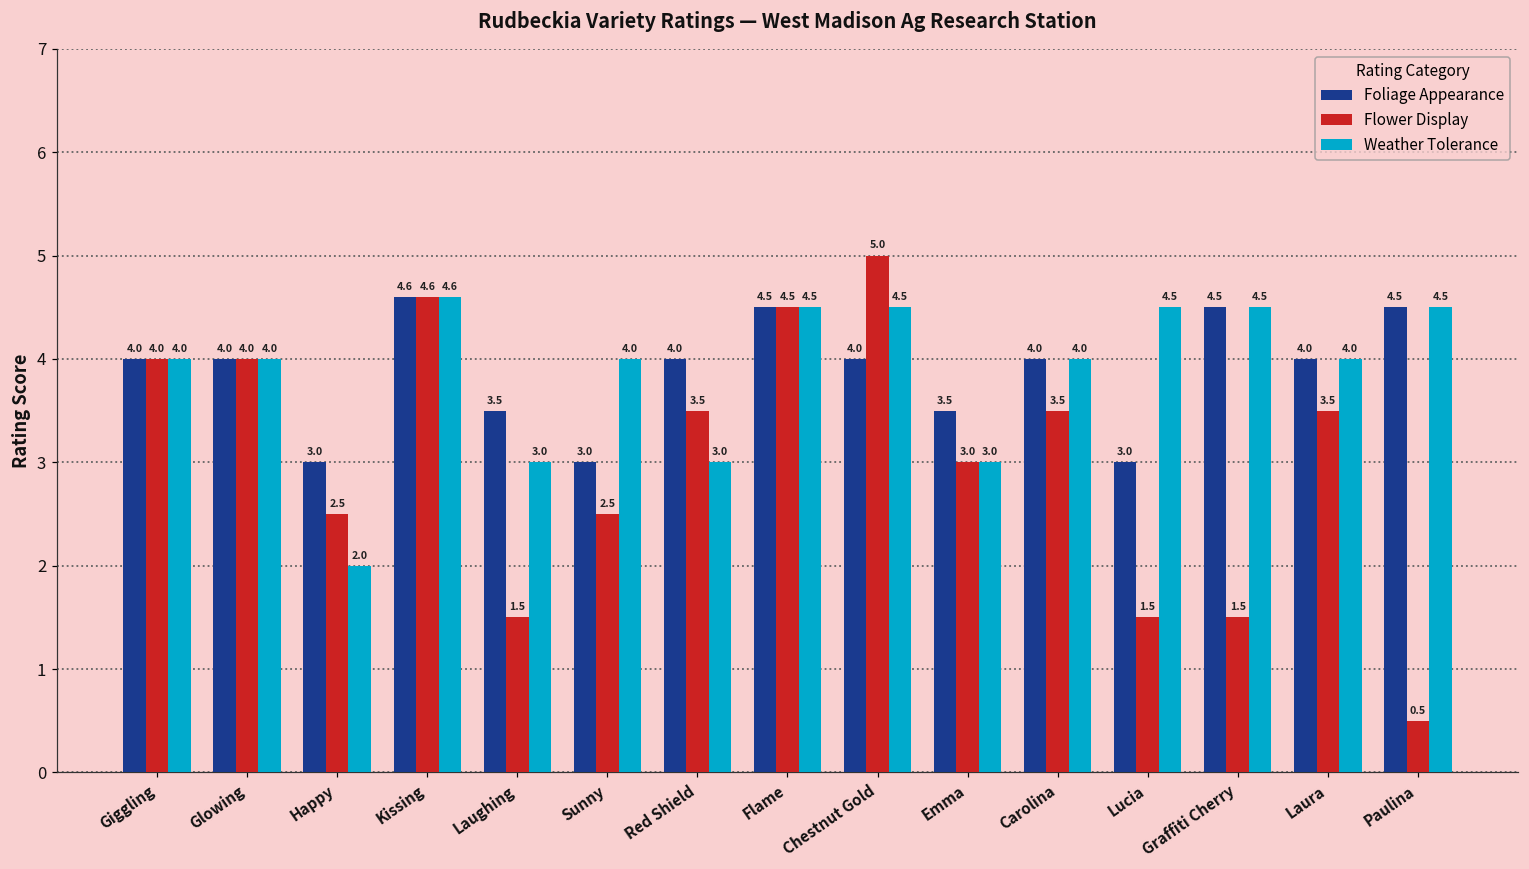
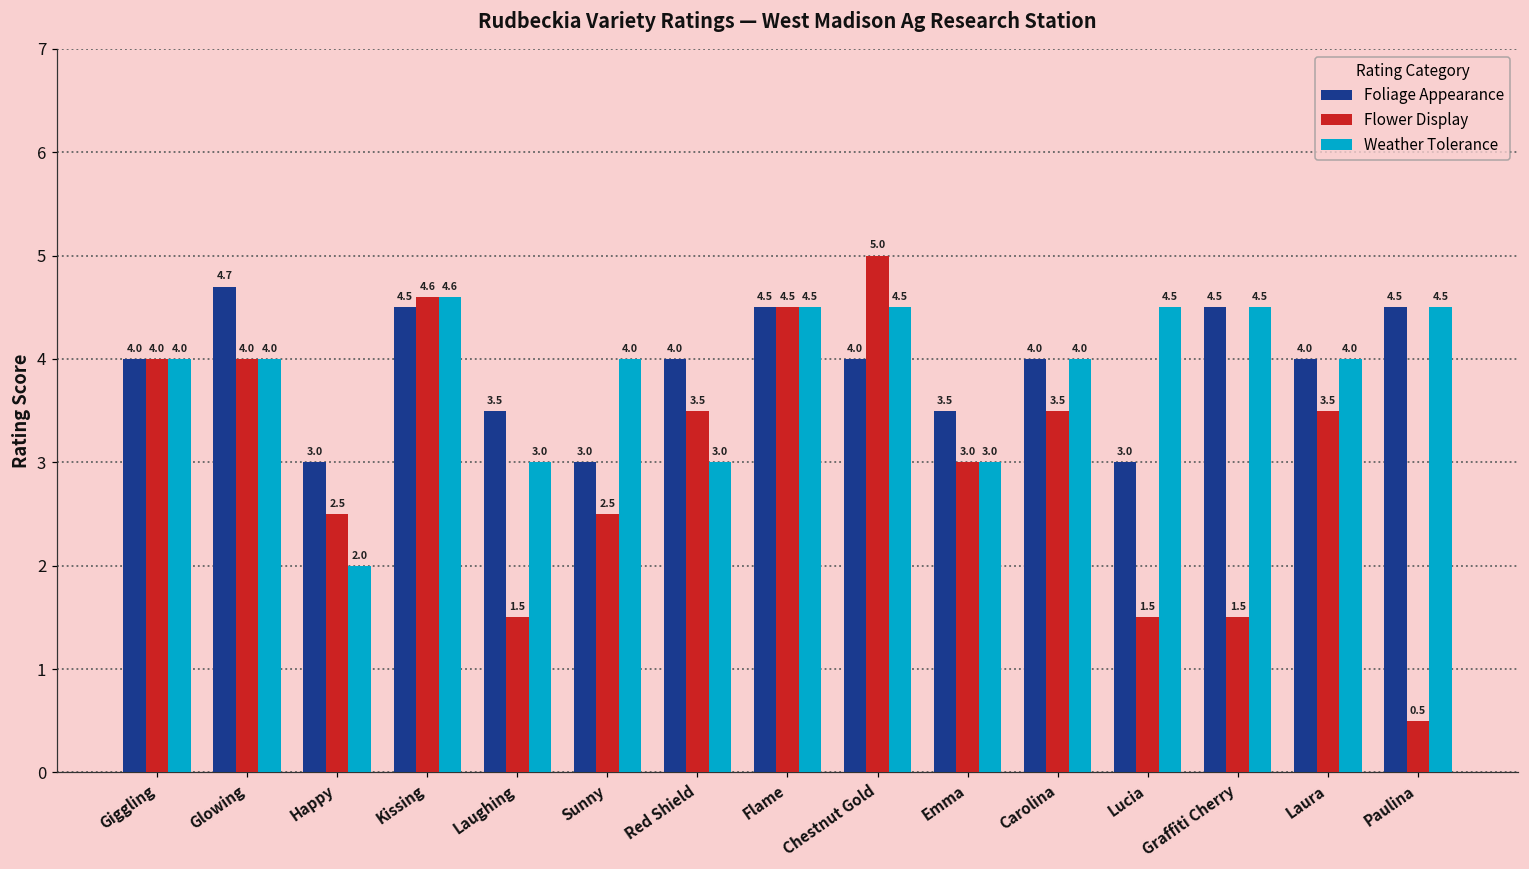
  {
    "Foliage Appearance": {
      "Giggling": 4.0,
-     "Glowing": 4.0,
+     "Glowing": 4.7,
      "Happy": 3.0,
-     "Kissing": 4.6,
+     "Kissing": 4.5,
      "Laughing": 3.5,
      "Sunny": 3.0,
      "Red Shield": 4.0,
      "Flame": 4.5,
      "Chestnut Gold": 4.0,
      "Emma": 3.5,
      "Carolina": 4.0,
      "Lucia": 3.0,
      "Graffiti Cherry": 4.5,
      "Laura": 4.0,
      "Paulina": 4.5
    },
    "Flower Display": {
      "Giggling": 4.0,
      "Glowing": 4.0,
      "Happy": 2.5,
      "Kissing": 4.6,
      "Laughing": 1.5,
      "Sunny": 2.5,
      "Red Shield": 3.5,
      "Flame": 4.5,
      "Chestnut Gold": 5.0,
      "Emma": 3.0,
      "Carolina": 3.5,
      "Lucia": 1.5,
      "Graffiti Cherry": 1.5,
      "Laura": 3.5,
      "Paulina": 0.5
    },
    "Weather Tolerance": {
      "Giggling": 4.0,
      "Glowing": 4.0,
      "Happy": 2.0,
      "Kissing": 4.6,
      "Laughing": 3.0,
      "Sunny": 4.0,
      "Red Shield": 3.0,
      "Flame": 4.5,
      "Chestnut Gold": 4.5,
      "Emma": 3.0,
      "Carolina": 4.0,
      "Lucia": 4.5,
      "Graffiti Cherry": 4.5,
      "Laura": 4.0,
      "Paulina": 4.5
    }
  }
